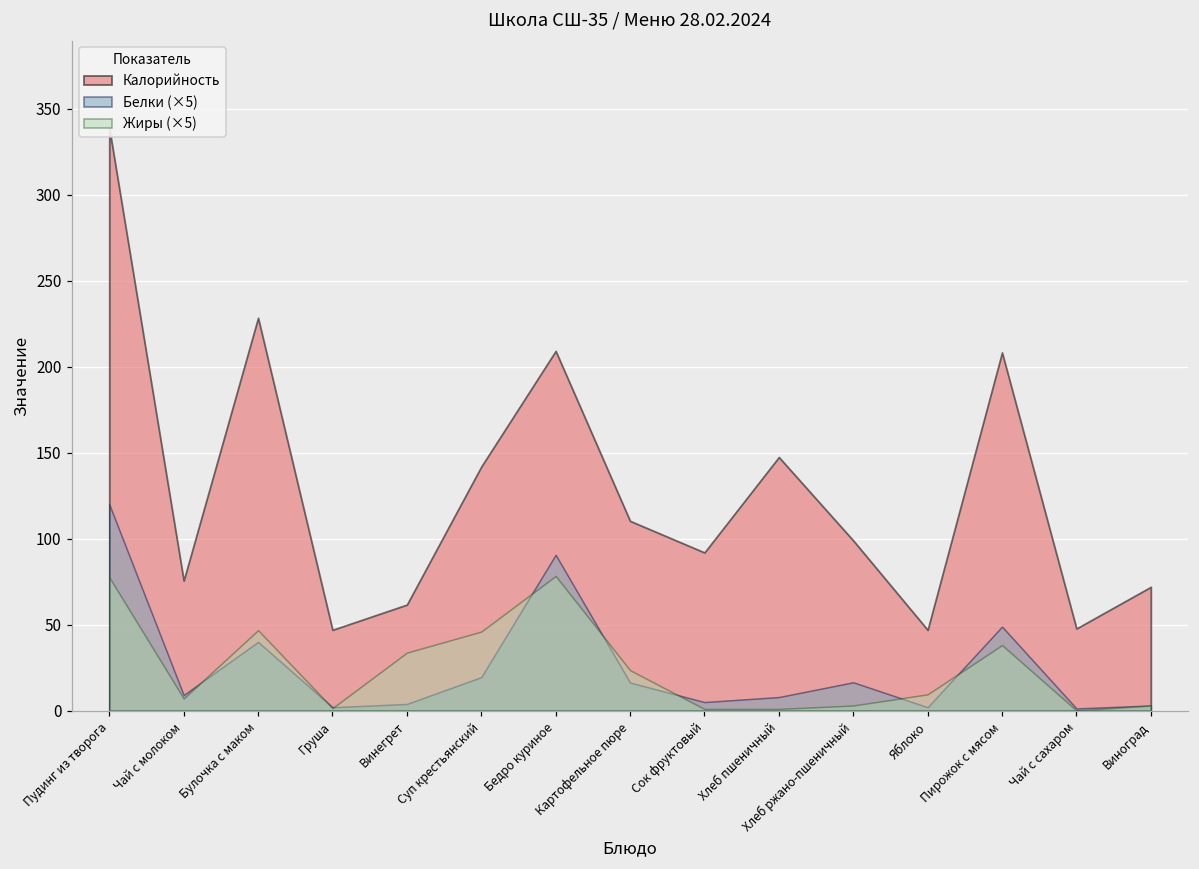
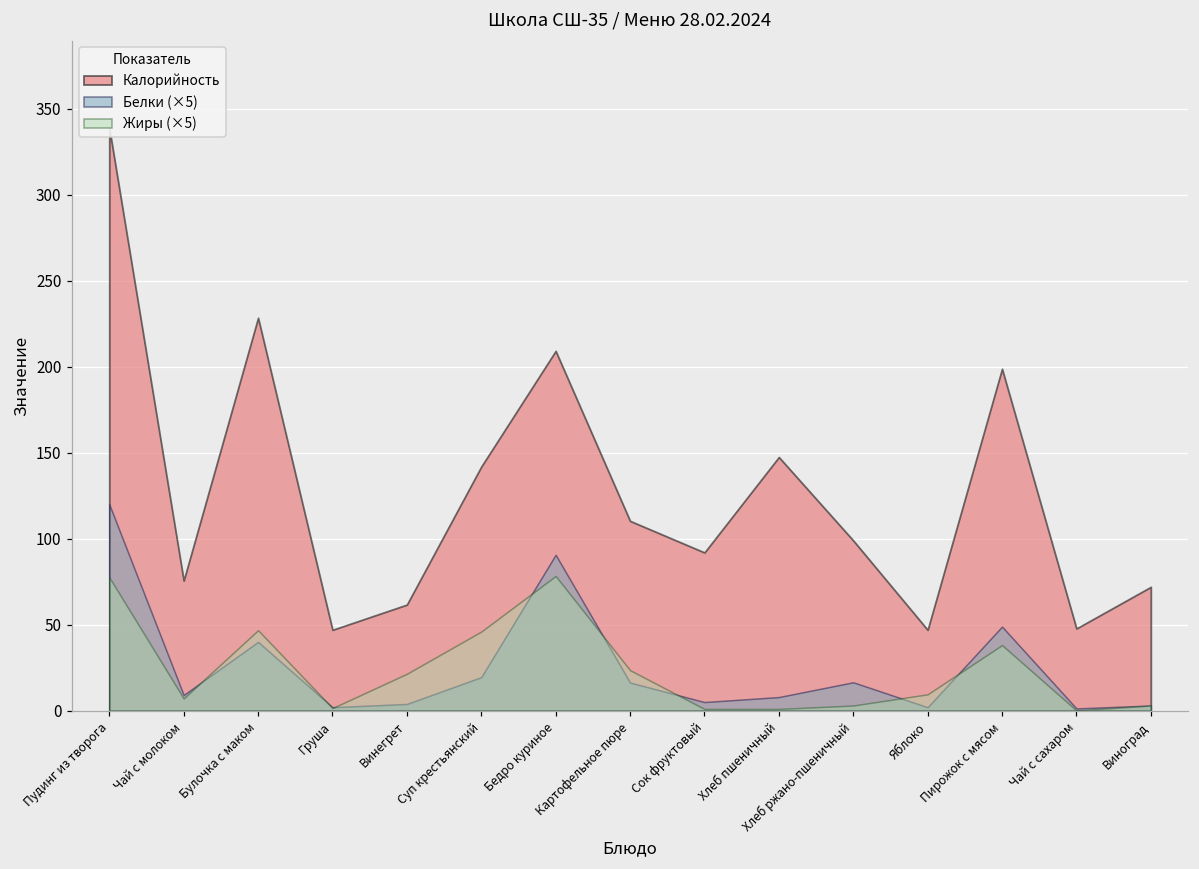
  {
    "Калорийность": {
      "Чай с молоком": 76,
      "Булочка с маком": 229,
      "Груша": 47,
      "Винегрет": 62,
      "Суп крестьянский": 142,
      "Бедро куриное": 209,
      "Картофельное пюре": 110,
      "Сок фруктовый": 92,
      "Хлеб пшеничный": 148,
      "Хлеб ржано-пшеничный": 99,
      "Яблоко": 47,
-     "Пирожок с мясом": 208,
+     "Пирожок с мясом": 199,
      "Чай с сахаром": 48,
      "Виноград": 72
    },
    "Белки (×5)": {
      "Пудинг из творога": 120,
      "Чай с молоком": 9,
      "Булочка с маком": 40,
      "Винегрет": 4,
      "Суп крестьянский": 20,
      "Бедро куриное": 91,
      "Картофельное пюре": 16,
      "Сок фруктовый": 5,
      "Хлеб пшеничный": 8,
      "Хлеб ржано-пшеничный": 17,
      "Яблоко": 2,
      "Пирожок с мясом": 49
    },
    "Жиры (×5)": {
      "Пудинг из творога": 78,
      "Чай с молоком": 7,
      "Булочка с маком": 47,
-     "Винегрет": 34,
+     "Винегрет": 21,
      "Суп крестьянский": 46,
      "Бедро куриное": 78,
      "Картофельное пюре": 24,
      "Хлеб ржано-пшеничный": 3,
      "Яблоко": 10,
      "Пирожок с мясом": 38
    }
  }
